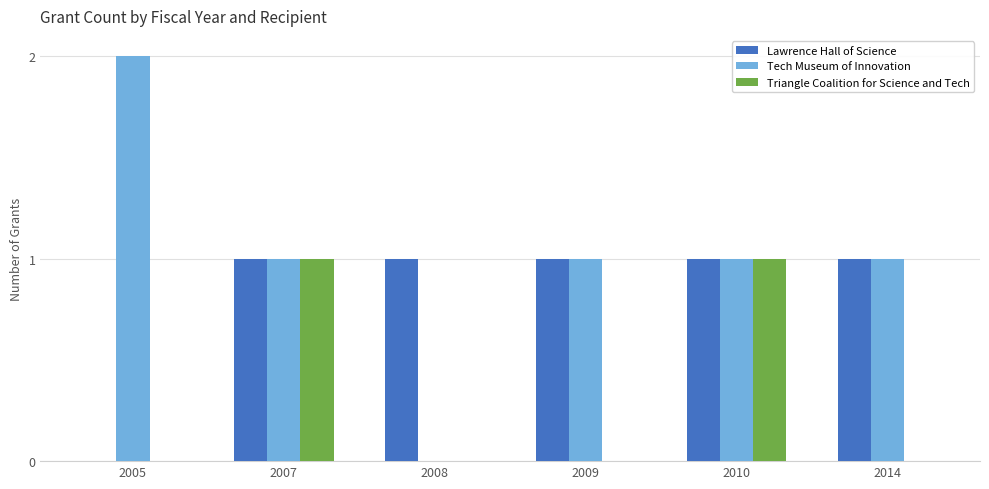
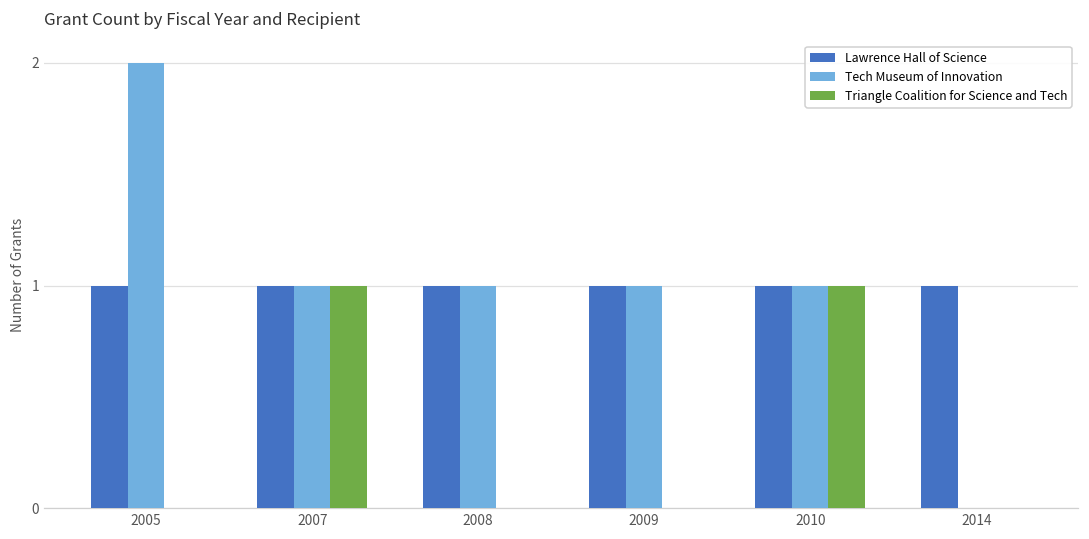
  {
    "Lawrence Hall of Science": {
-     "2005": 0,
+     "2005": 1,
      "2007": 1,
      "2008": 1,
      "2009": 1,
      "2010": 1,
      "2014": 1
    },
    "Tech Museum of Innovation": {
      "2005": 2,
      "2007": 1,
-     "2008": 0,
+     "2008": 1,
      "2009": 1,
      "2010": 1,
-     "2014": 1
+     "2014": 0
    },
    "Triangle Coalition for Science and Tech": {
      "2005": 0,
      "2007": 1,
      "2008": 0,
      "2009": 0,
      "2010": 1,
      "2014": 0
    }
  }
